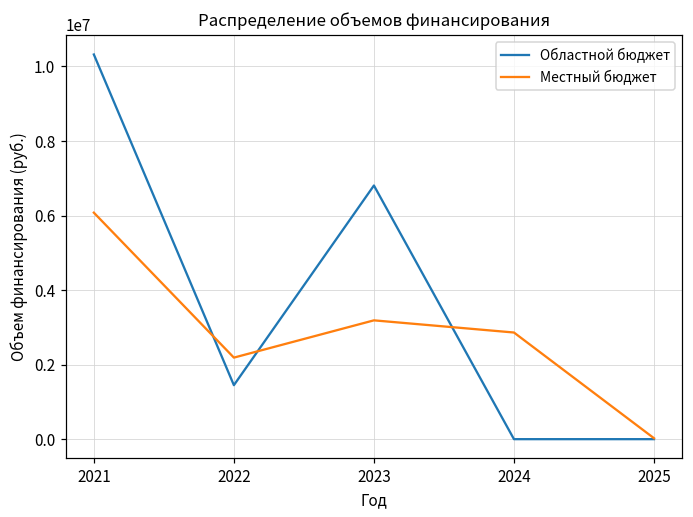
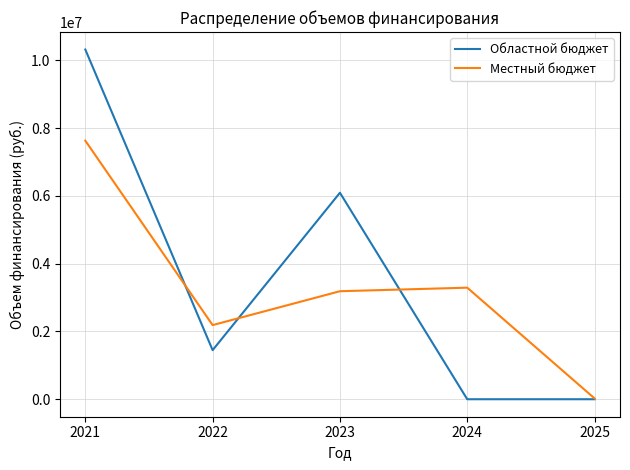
  {
    "Областной бюджет": {
      "2021": 10300000,
      "2022": 1400000,
-     "2023": 6800000,
+     "2023": 6100000,
      "2024": 0
    },
    "Местный бюджет": {
-     "2021": 6100000,
+     "2021": 7600000,
      "2022": 2200000,
      "2023": 3200000,
-     "2024": 2900000
+     "2024": 3300000
    }
  }
